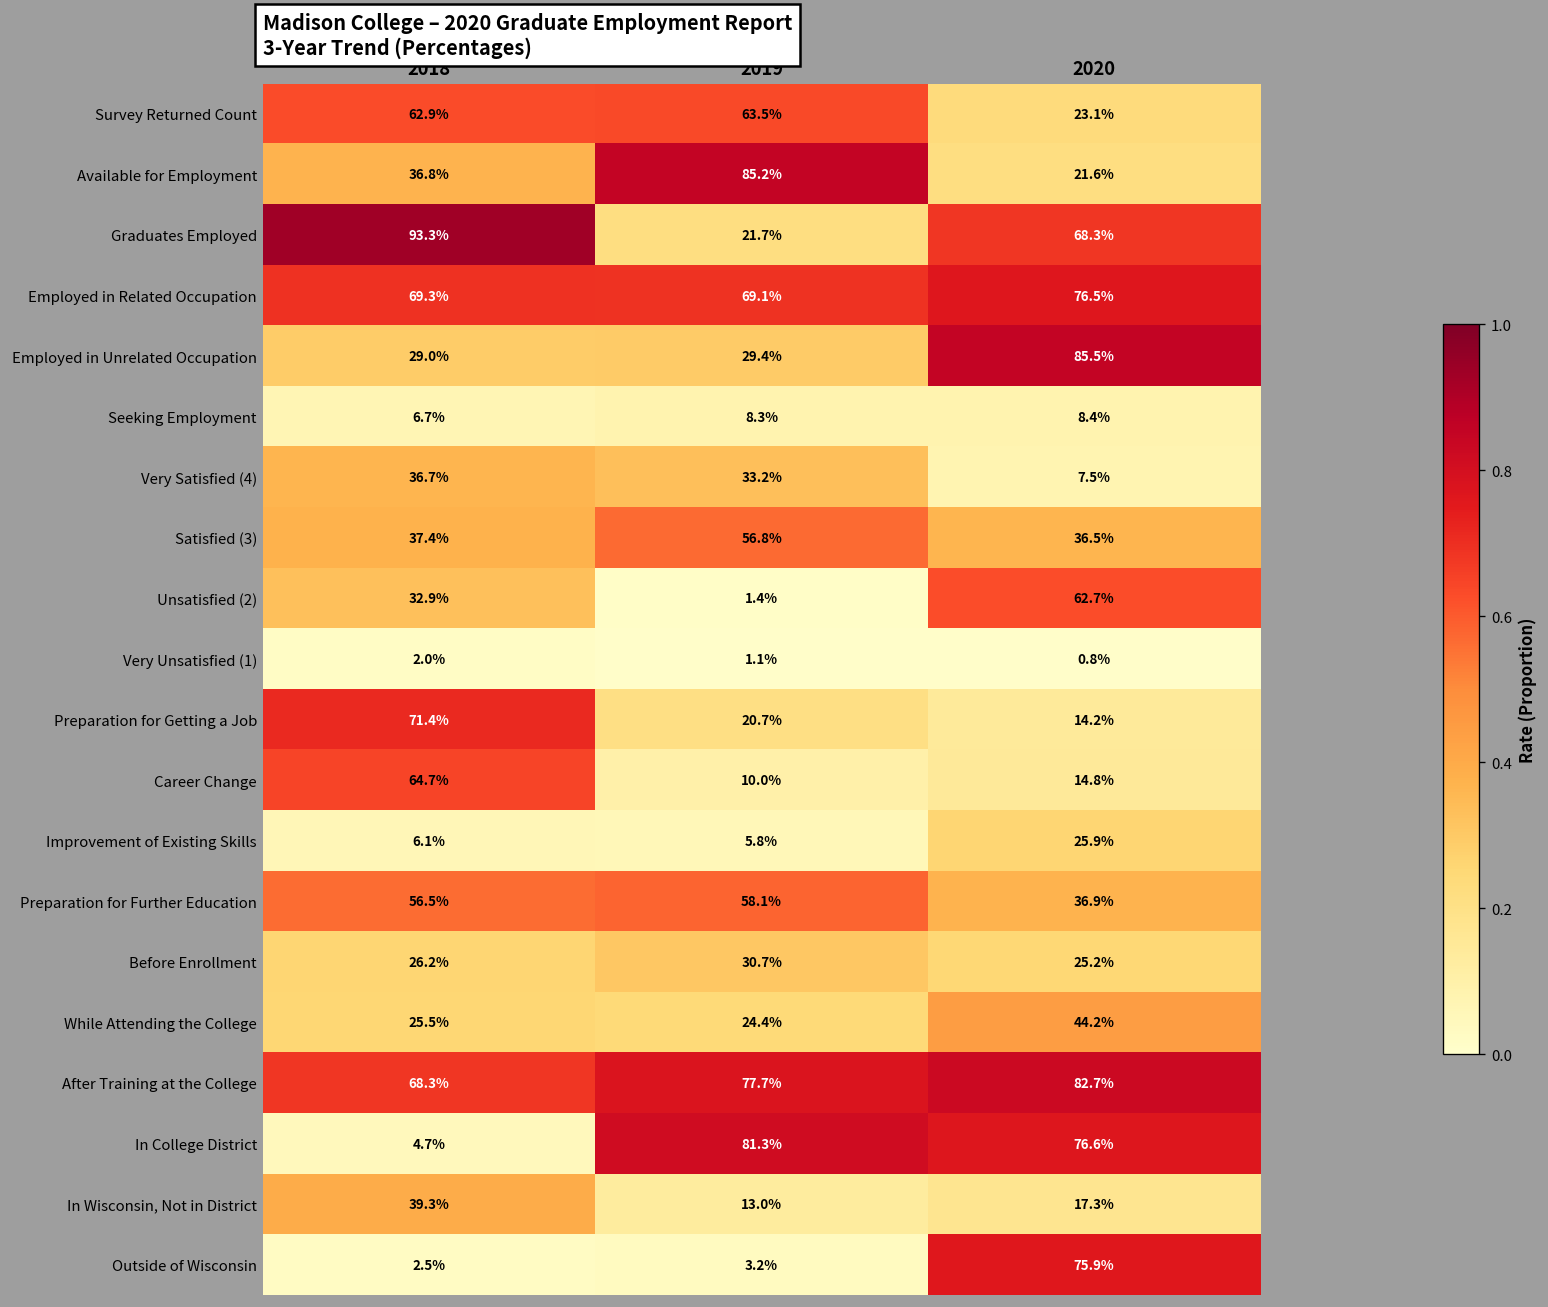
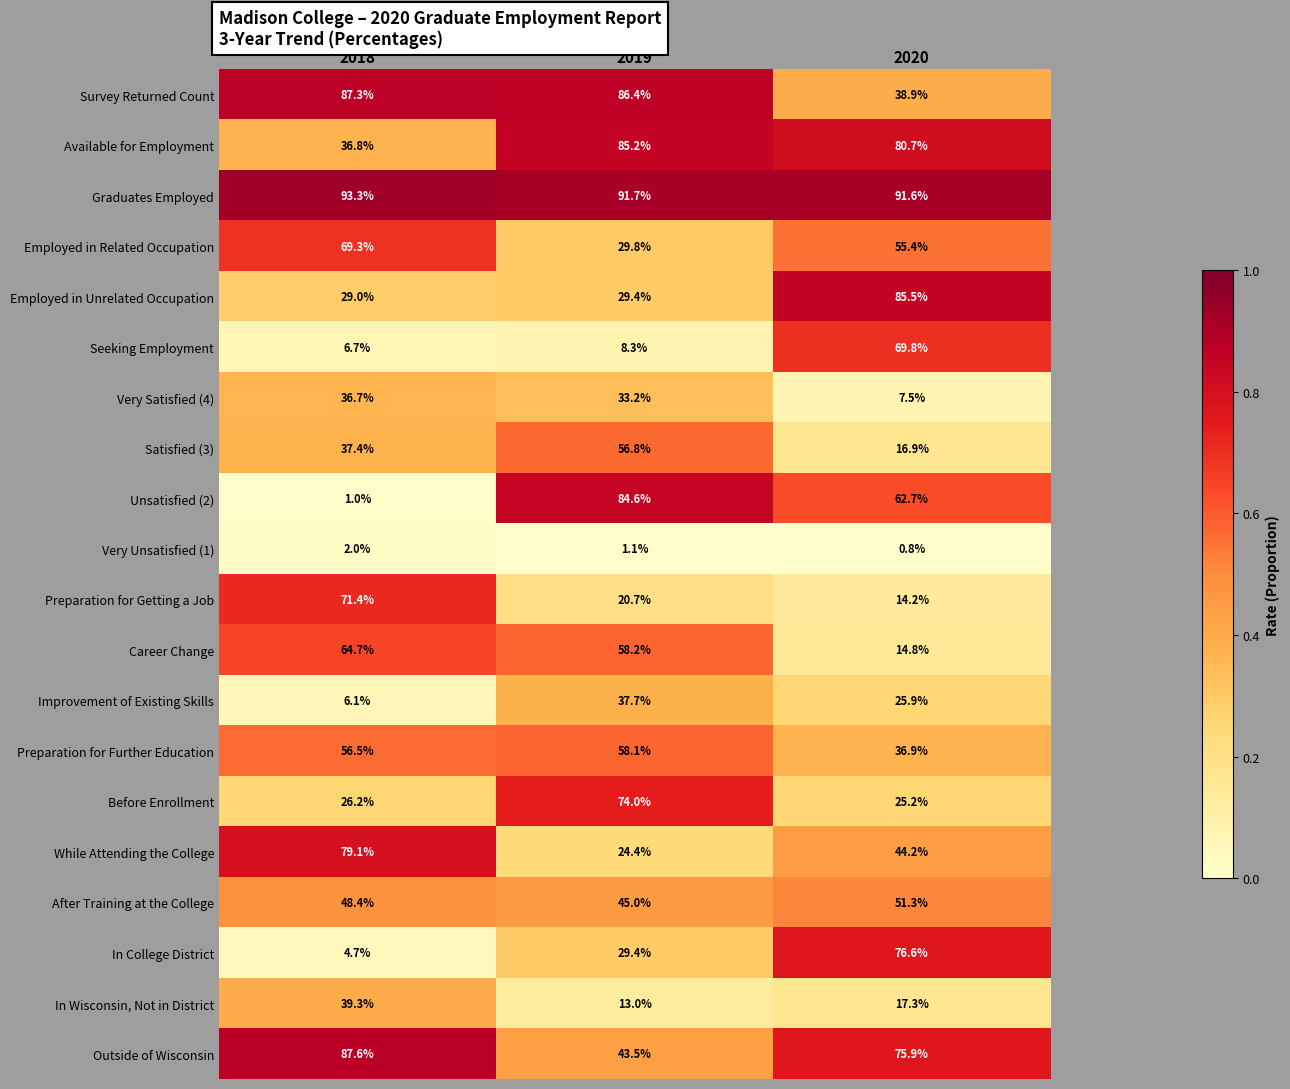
  {
    "Survey Returned Count": {
-     "2018": "62.9%",
-     "2019": "63.5%",
-     "2020": "23.1%"
+     "2018": "87.3%",
+     "2019": "86.4%",
+     "2020": "38.9%"
    },
    "Available for Employment": {
      "2018": "36.8%",
      "2019": "85.2%",
-     "2020": "21.6%"
+     "2020": "80.7%"
    },
    "Graduates Employed": {
      "2018": "93.3%",
-     "2019": "21.7%",
-     "2020": "68.3%"
+     "2019": "91.7%",
+     "2020": "91.6%"
    },
    "Employed in Related Occupation": {
      "2018": "69.3%",
-     "2019": "69.1%",
-     "2020": "76.5%"
+     "2019": "29.8%",
+     "2020": "55.4%"
    },
    "Employed in Unrelated Occupation": {
      "2018": "29.0%",
      "2019": "29.4%",
      "2020": "85.5%"
    },
    "Seeking Employment": {
      "2018": "6.7%",
      "2019": "8.3%",
-     "2020": "8.4%"
+     "2020": "69.8%"
    },
    "Very Satisfied (4)": {
      "2018": "36.7%",
      "2019": "33.2%",
      "2020": "7.5%"
    },
    "Satisfied (3)": {
      "2018": "37.4%",
      "2019": "56.8%",
-     "2020": "36.5%"
+     "2020": "16.9%"
    },
    "Unsatisfied (2)": {
-     "2018": "32.9%",
-     "2019": "1.4%",
+     "2018": "1.0%",
+     "2019": "84.6%",
      "2020": "62.7%"
    },
    "Very Unsatisfied (1)": {
      "2018": "2.0%",
      "2019": "1.1%",
      "2020": "0.8%"
    },
    "Preparation for Getting a Job": {
      "2018": "71.4%",
      "2019": "20.7%",
      "2020": "14.2%"
    },
    "Career Change": {
      "2018": "64.7%",
-     "2019": "10.0%",
+     "2019": "58.2%",
      "2020": "14.8%"
    },
    "Improvement of Existing Skills": {
      "2018": "6.1%",
-     "2019": "5.8%",
+     "2019": "37.7%",
      "2020": "25.9%"
    },
    "Preparation for Further Education": {
      "2018": "56.5%",
      "2019": "58.1%",
      "2020": "36.9%"
    },
    "Before Enrollment": {
      "2018": "26.2%",
-     "2019": "30.7%",
+     "2019": "74.0%",
      "2020": "25.2%"
    },
    "While Attending the College": {
-     "2018": "25.5%",
+     "2018": "79.1%",
      "2019": "24.4%",
      "2020": "44.2%"
    },
    "After Training at the College": {
-     "2018": "68.3%",
-     "2019": "77.7%",
-     "2020": "82.7%"
+     "2018": "48.4%",
+     "2019": "45.0%",
+     "2020": "51.3%"
    },
    "In College District": {
      "2018": "4.7%",
-     "2019": "81.3%",
+     "2019": "29.4%",
      "2020": "76.6%"
    },
    "In Wisconsin, Not in District": {
      "2018": "39.3%",
      "2019": "13.0%",
      "2020": "17.3%"
    },
    "Outside of Wisconsin": {
-     "2018": "2.5%",
-     "2019": "3.2%",
+     "2018": "87.6%",
+     "2019": "43.5%",
      "2020": "75.9%"
    }
  }
